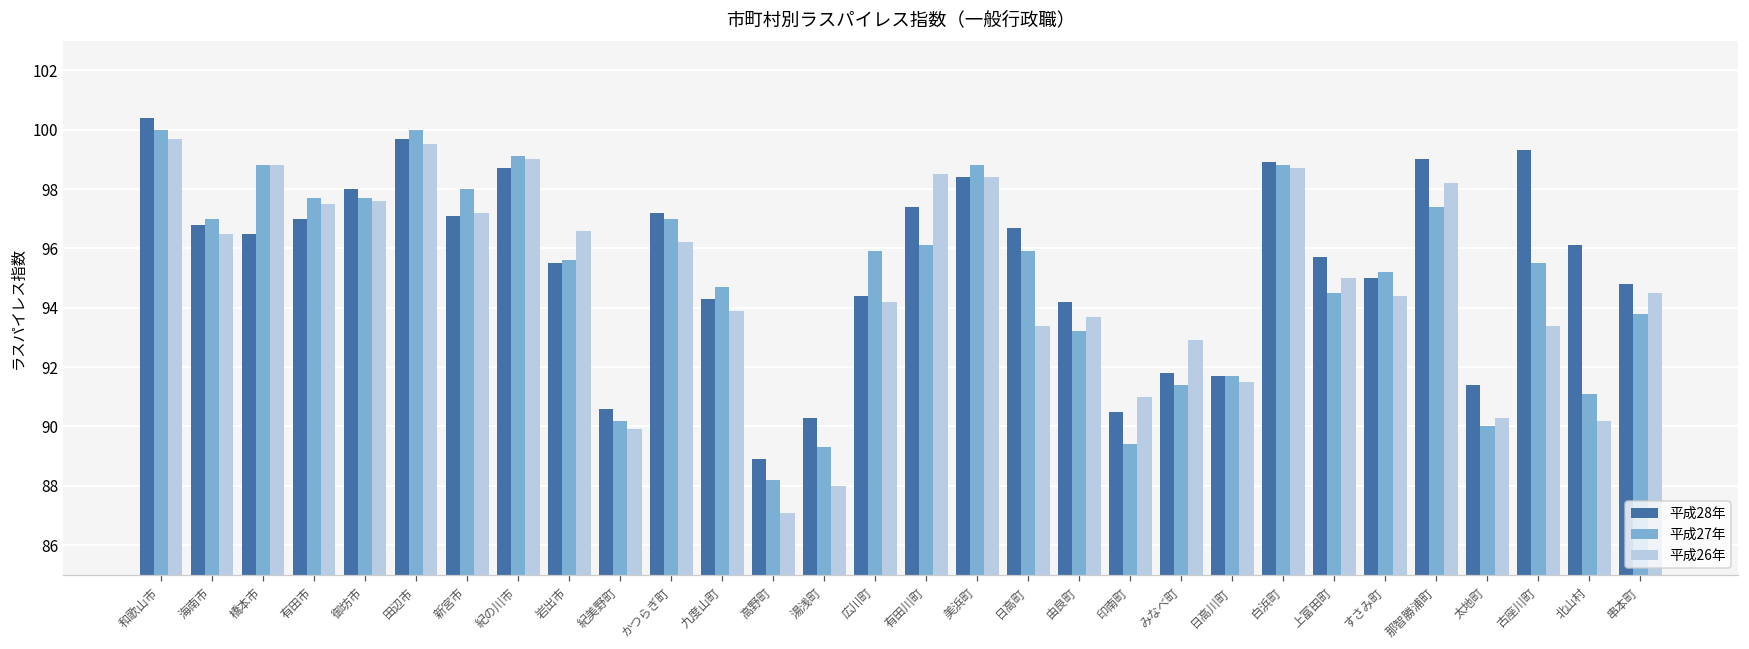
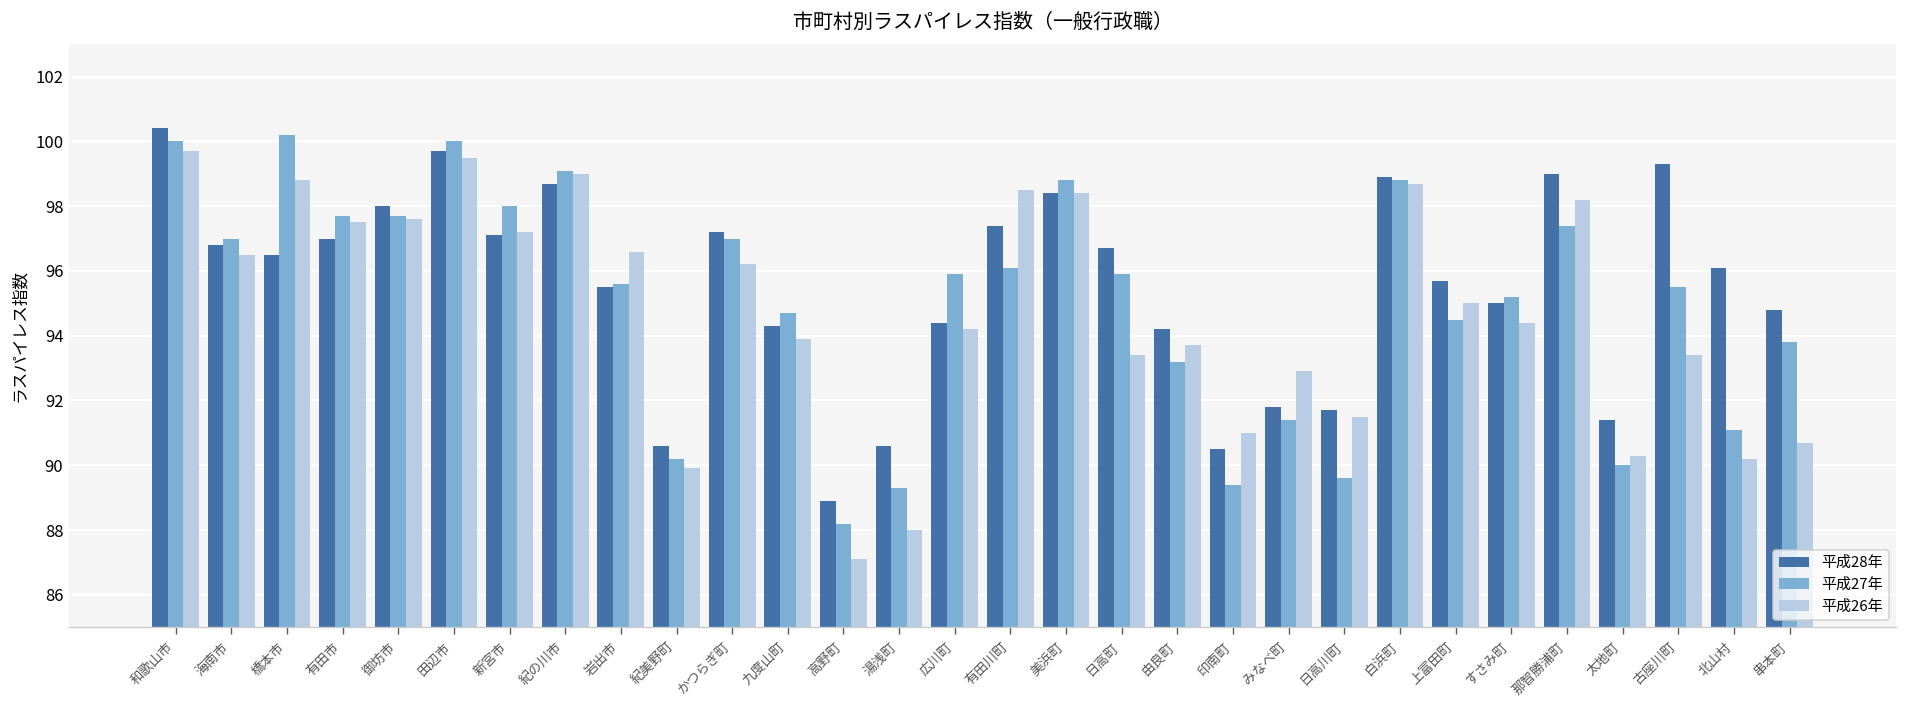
  {
    "平成28年": {
      "和歌山市": 100.4,
      "海南市": 96.8,
      "橋本市": 96.5,
      "有田市": 97.0,
      "御坊市": 98.0,
      "田辺市": 99.7,
      "新宮市": 97.1,
      "紀の川市": 98.7,
      "岩出市": 95.5,
      "紀美野町": 90.6,
      "かつらぎ町": 97.2,
      "九度山町": 94.3,
      "高野町": 88.9,
-     "湯浅町": 90.3,
+     "湯浅町": 90.6,
      "広川町": 94.4,
      "有田川町": 97.4,
      "美浜町": 98.4,
      "日高町": 96.7,
      "由良町": 94.2,
      "印南町": 90.5,
      "みなべ町": 91.8,
      "日高川町": 91.7,
      "白浜町": 98.9,
      "上富田町": 95.7,
      "すさみ町": 95.0,
      "那智勝浦町": 99.0,
      "太地町": 91.4,
      "古座川町": 99.3,
      "北山村": 96.1,
      "串本町": 94.8
    },
    "平成27年": {
      "和歌山市": 100.0,
      "海南市": 97.0,
-     "橋本市": 98.8,
+     "橋本市": 100.2,
      "有田市": 97.7,
      "御坊市": 97.7,
      "田辺市": 100.0,
      "新宮市": 98.0,
      "紀の川市": 99.1,
      "岩出市": 95.6,
      "紀美野町": 90.2,
      "かつらぎ町": 97.0,
      "九度山町": 94.7,
      "高野町": 88.2,
      "湯浅町": 89.3,
      "広川町": 95.9,
      "有田川町": 96.1,
      "美浜町": 98.8,
      "日高町": 95.9,
      "由良町": 93.2,
      "印南町": 89.4,
      "みなべ町": 91.4,
-     "日高川町": 91.7,
+     "日高川町": 89.6,
      "白浜町": 98.8,
      "上富田町": 94.5,
      "すさみ町": 95.2,
      "那智勝浦町": 97.4,
      "太地町": 90.0,
      "古座川町": 95.5,
      "北山村": 91.1,
      "串本町": 93.8
    },
    "平成26年": {
      "和歌山市": 99.7,
      "海南市": 96.5,
      "橋本市": 98.8,
      "有田市": 97.5,
      "御坊市": 97.6,
      "田辺市": 99.5,
      "新宮市": 97.2,
      "紀の川市": 99.0,
      "岩出市": 96.6,
      "紀美野町": 89.9,
      "かつらぎ町": 96.2,
      "九度山町": 93.9,
      "高野町": 87.1,
      "湯浅町": 88.0,
      "広川町": 94.2,
      "有田川町": 98.5,
      "美浜町": 98.4,
      "日高町": 93.4,
      "由良町": 93.7,
      "印南町": 91.0,
      "みなべ町": 92.9,
      "日高川町": 91.5,
      "白浜町": 98.7,
      "上富田町": 95.0,
      "すさみ町": 94.4,
      "那智勝浦町": 98.2,
      "太地町": 90.3,
      "古座川町": 93.4,
      "北山村": 90.2,
-     "串本町": 94.5
+     "串本町": 90.7
    }
  }
